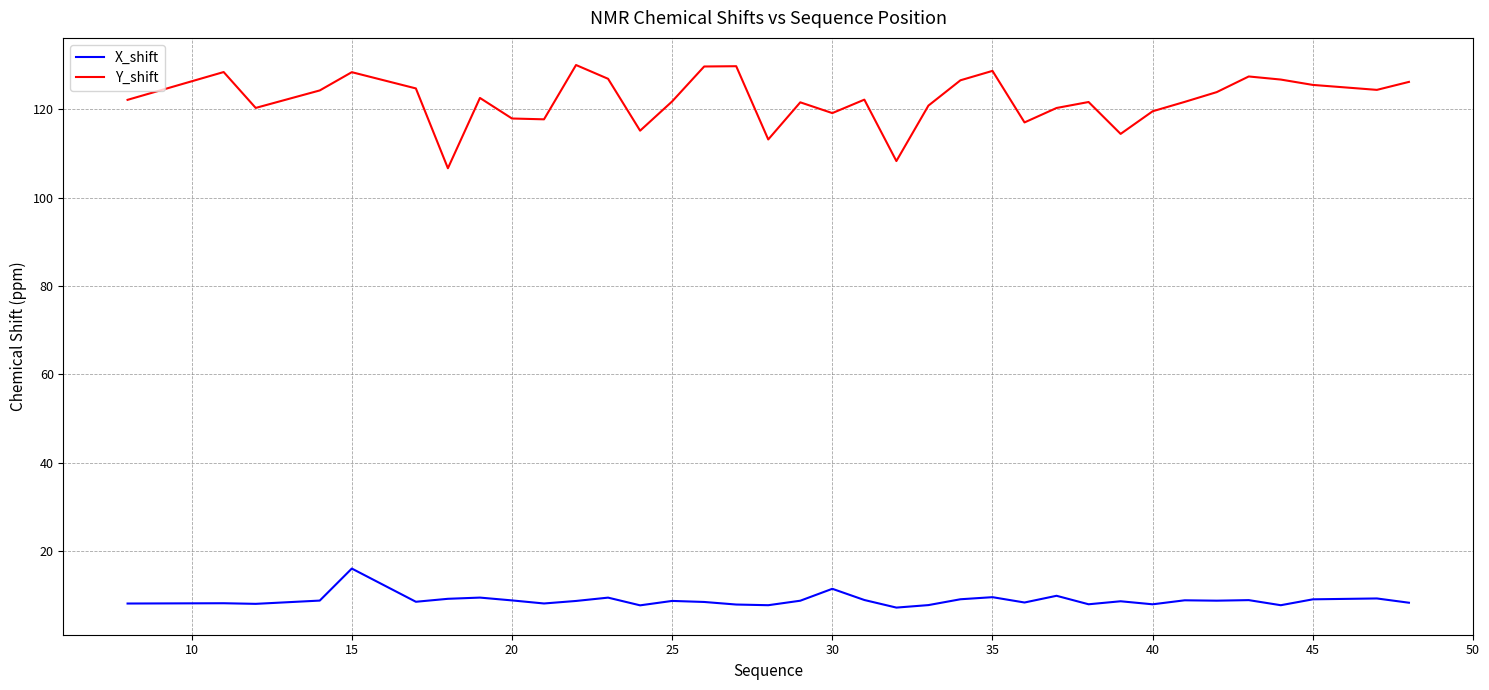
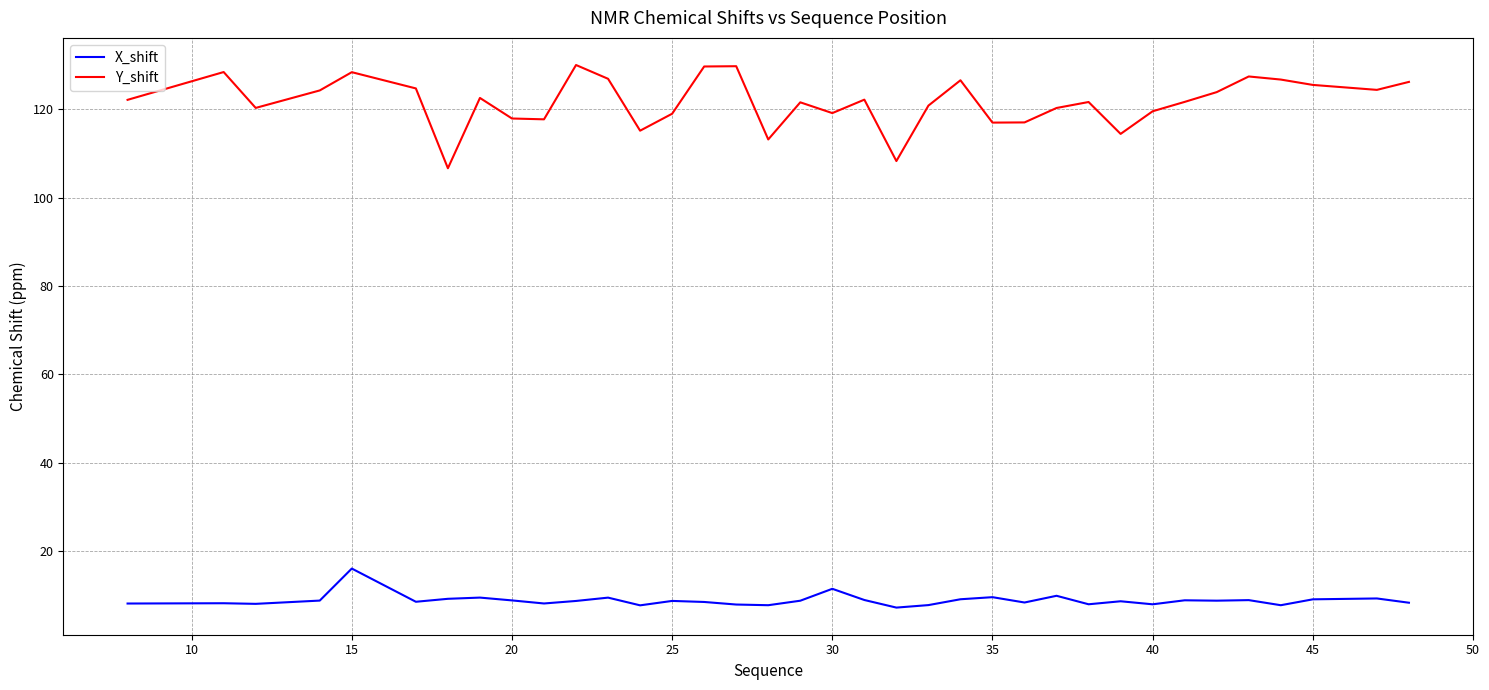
  {
    "X_shift": {
      "15": 16,
      "20": 9,
      "25": 9,
      "30": 11,
      "35": 10,
      "40": 8,
      "45": 9
    },
    "Y_shift": {
      "15": 128,
      "20": 118,
-     "25": 122,
+     "25": 119,
      "30": 119,
-     "35": 129,
+     "35": 117,
      "40": 120,
      "45": 126
    }
  }
